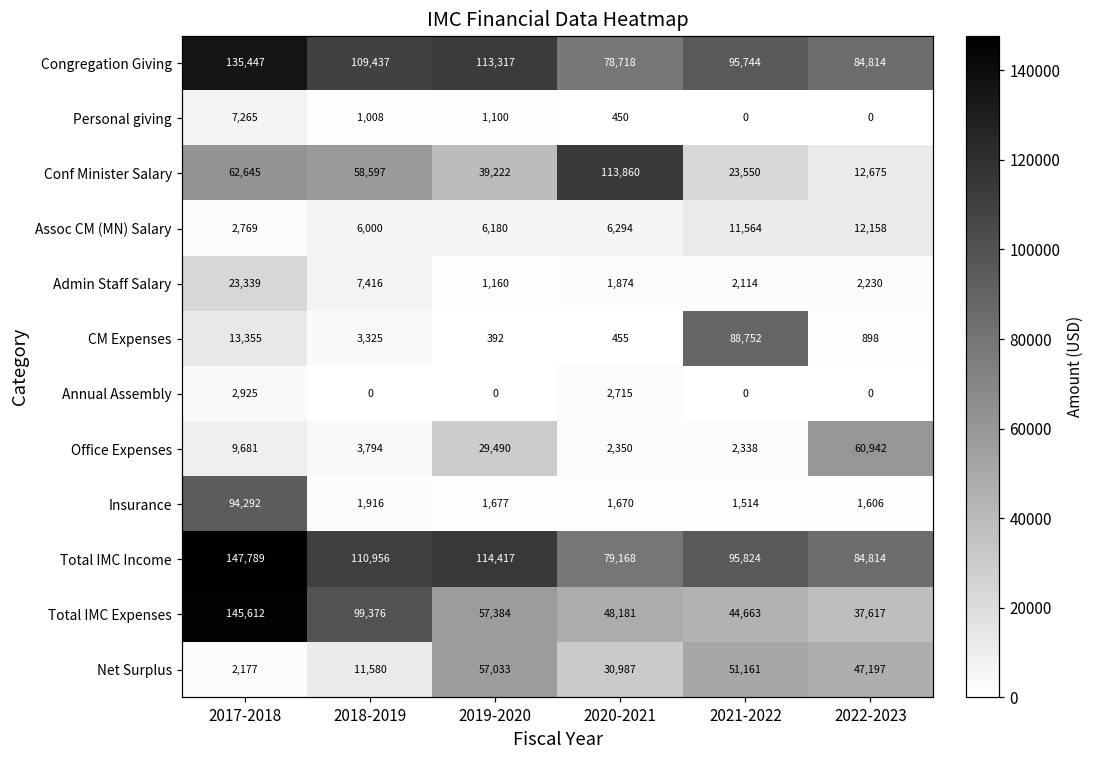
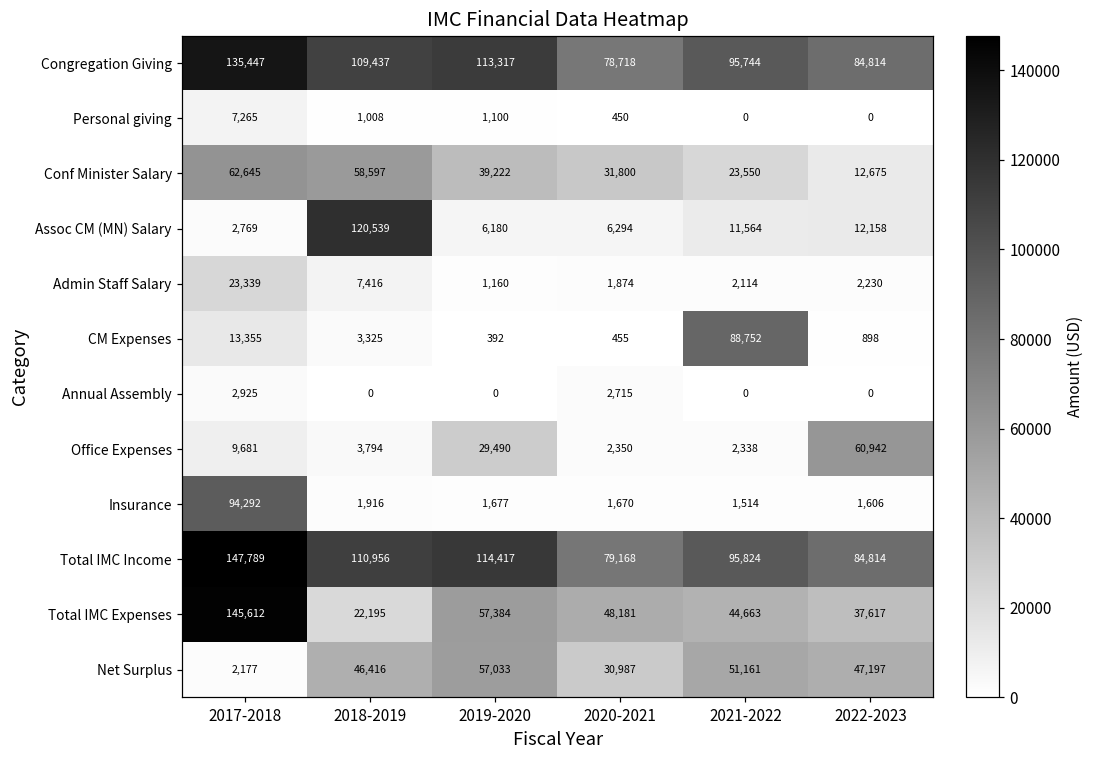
  {
    "Congregation Giving": {
      "2017-2018": "135,447",
      "2018-2019": "109,437",
      "2019-2020": "113,317",
      "2020-2021": "78,718",
      "2021-2022": "95,744",
      "2022-2023": "84,814"
    },
    "Personal giving": {
      "2017-2018": "7,265",
      "2018-2019": "1,008",
      "2019-2020": "1,100",
      "2020-2021": "450",
      "2021-2022": "0",
      "2022-2023": "0"
    },
    "Conf Minister Salary": {
      "2017-2018": "62,645",
      "2018-2019": "58,597",
      "2019-2020": "39,222",
-     "2020-2021": "113,860",
+     "2020-2021": "31,800",
      "2021-2022": "23,550",
      "2022-2023": "12,675"
    },
    "Assoc CM (MN) Salary": {
      "2017-2018": "2,769",
-     "2018-2019": "6,000",
+     "2018-2019": "120,539",
      "2019-2020": "6,180",
      "2020-2021": "6,294",
      "2021-2022": "11,564",
      "2022-2023": "12,158"
    },
    "Admin Staff Salary": {
      "2017-2018": "23,339",
      "2018-2019": "7,416",
      "2019-2020": "1,160",
      "2020-2021": "1,874",
      "2021-2022": "2,114",
      "2022-2023": "2,230"
    },
    "CM Expenses": {
      "2017-2018": "13,355",
      "2018-2019": "3,325",
      "2019-2020": "392",
      "2020-2021": "455",
      "2021-2022": "88,752",
      "2022-2023": "898"
    },
    "Annual Assembly": {
      "2017-2018": "2,925",
      "2018-2019": "0",
      "2019-2020": "0",
      "2020-2021": "2,715",
      "2021-2022": "0",
      "2022-2023": "0"
    },
    "Office Expenses": {
      "2017-2018": "9,681",
      "2018-2019": "3,794",
      "2019-2020": "29,490",
      "2020-2021": "2,350",
      "2021-2022": "2,338",
      "2022-2023": "60,942"
    },
    "Insurance": {
      "2017-2018": "94,292",
      "2018-2019": "1,916",
      "2019-2020": "1,677",
      "2020-2021": "1,670",
      "2021-2022": "1,514",
      "2022-2023": "1,606"
    },
    "Total IMC Income": {
      "2017-2018": "147,789",
      "2018-2019": "110,956",
      "2019-2020": "114,417",
      "2020-2021": "79,168",
      "2021-2022": "95,824",
      "2022-2023": "84,814"
    },
    "Total IMC Expenses": {
      "2017-2018": "145,612",
-     "2018-2019": "99,376",
+     "2018-2019": "22,195",
      "2019-2020": "57,384",
      "2020-2021": "48,181",
      "2021-2022": "44,663",
      "2022-2023": "37,617"
    },
    "Net Surplus": {
      "2017-2018": "2,177",
-     "2018-2019": "11,580",
+     "2018-2019": "46,416",
      "2019-2020": "57,033",
      "2020-2021": "30,987",
      "2021-2022": "51,161",
      "2022-2023": "47,197"
    }
  }
